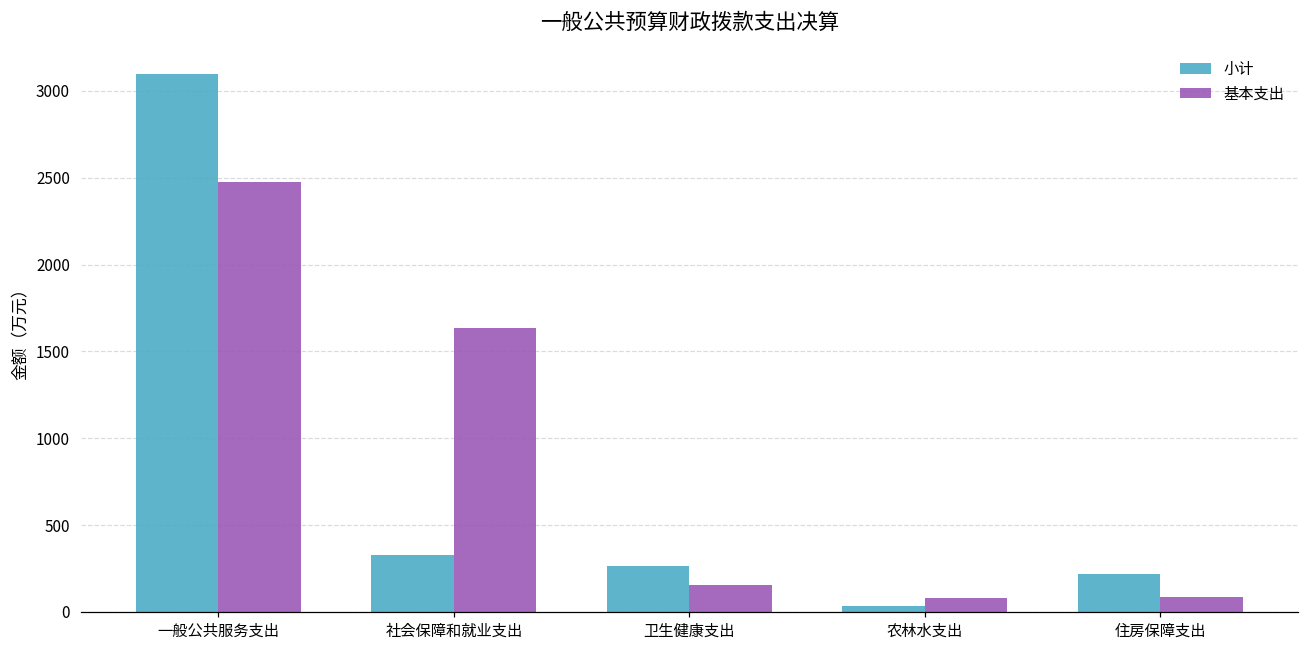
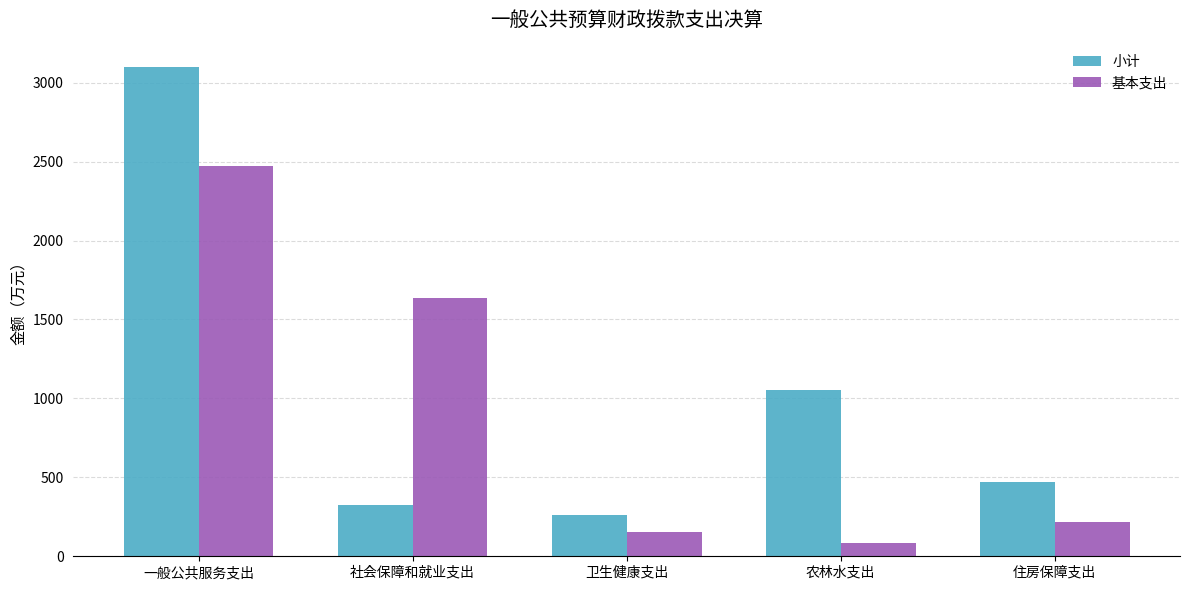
  {
    "小计": {
      "一般公共服务支出": 3100,
      "社会保障和就业支出": 330,
      "卫生健康支出": 260,
-     "农林水支出": 30,
-     "住房保障支出": 220
+     "农林水支出": 1050,
+     "住房保障支出": 470
    },
    "基本支出": {
      "一般公共服务支出": 2470,
      "社会保障和就业支出": 1640,
      "卫生健康支出": 150,
      "农林水支出": 80,
-     "住房保障支出": 90
+     "住房保障支出": 220
    }
  }
